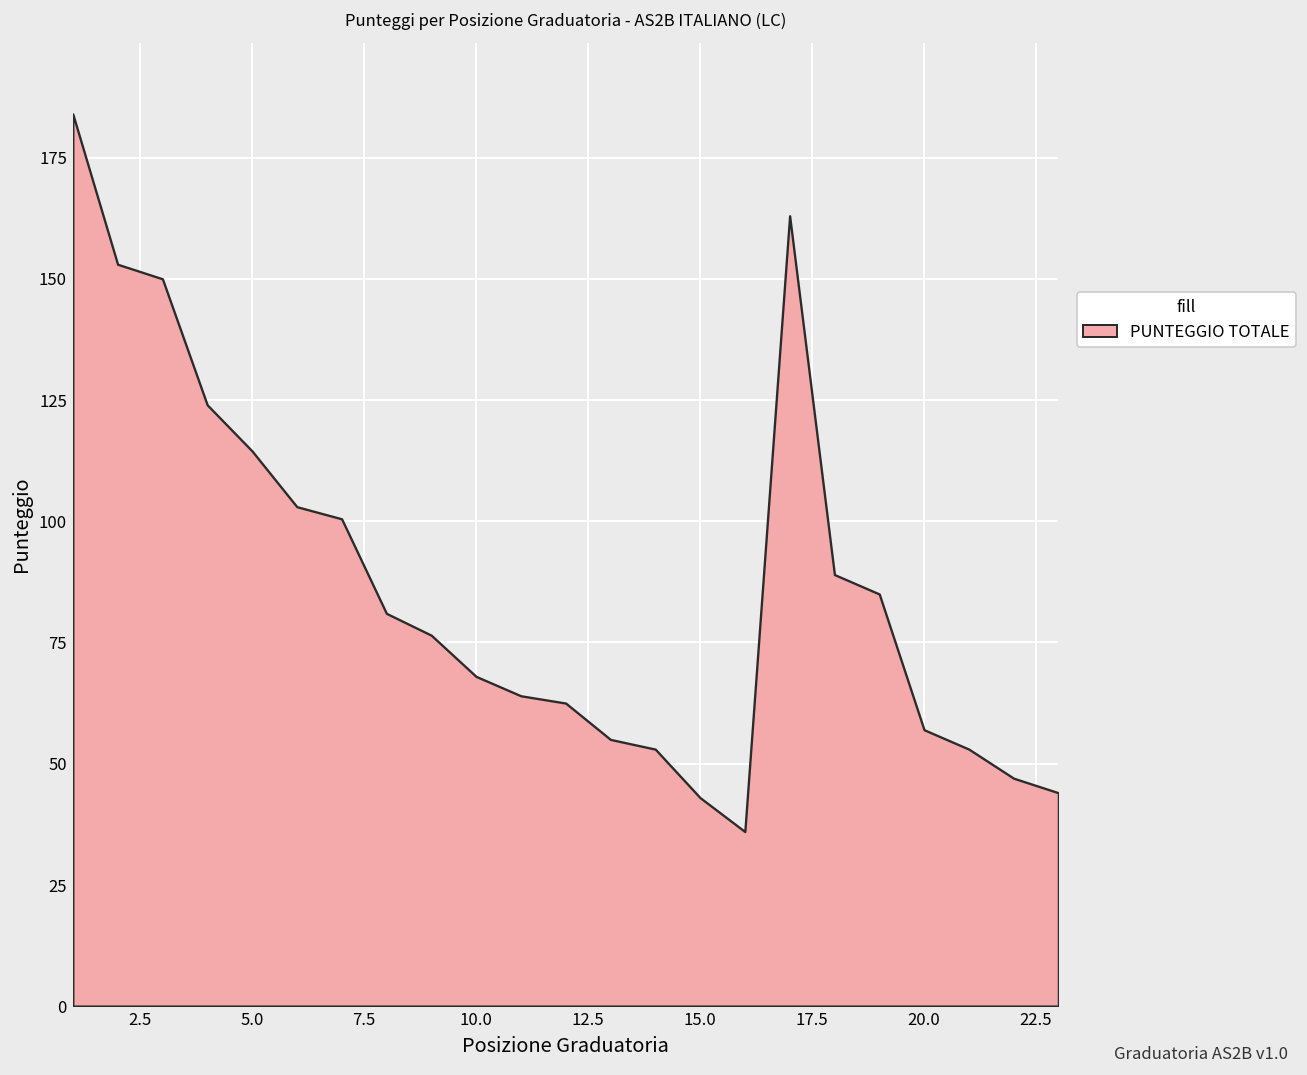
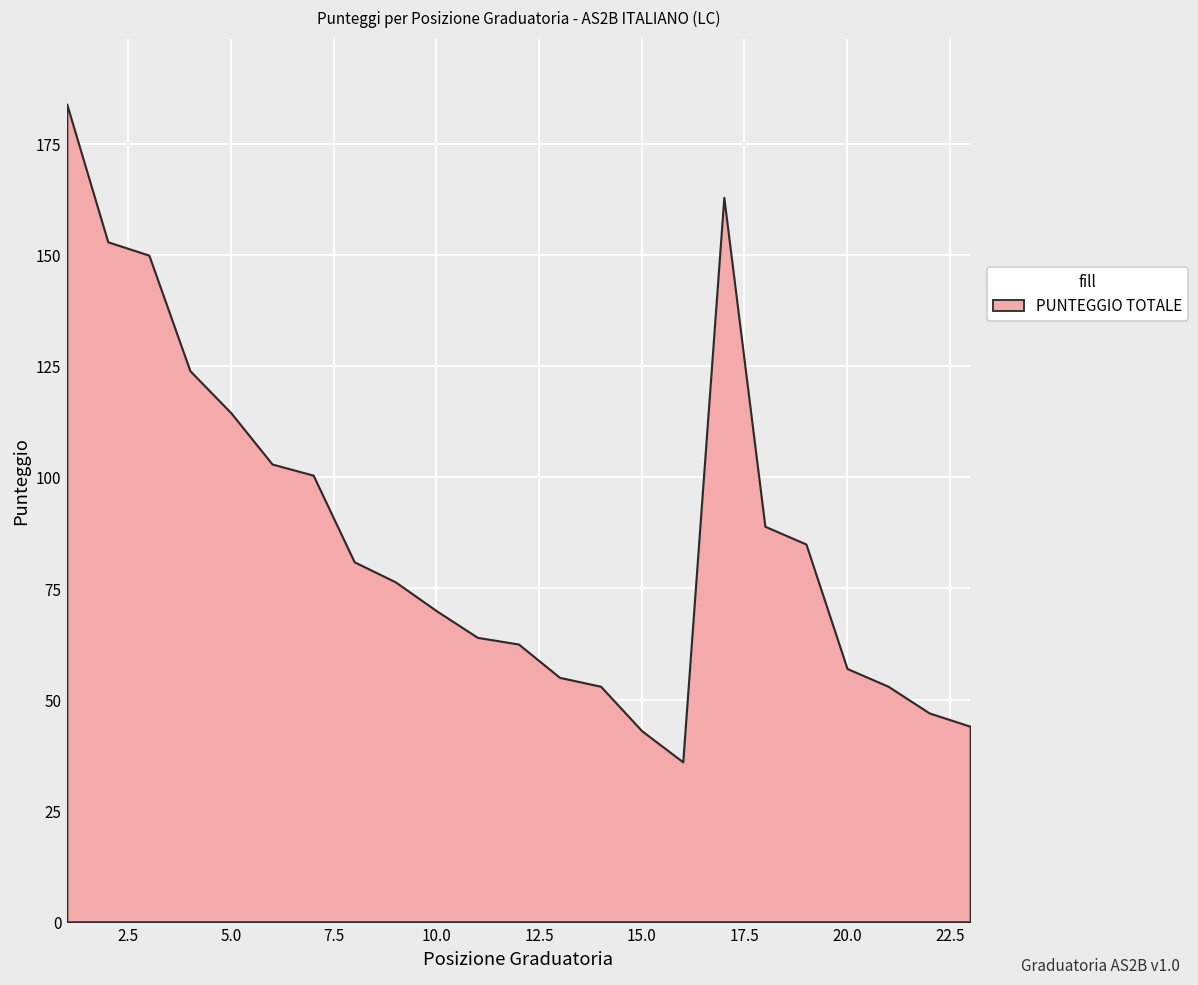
  {
    "5.0": 115,
-   "10.0": 68,
+   "10.0": 70,
    "15.0": 43,
    "20.0": 57
  }
